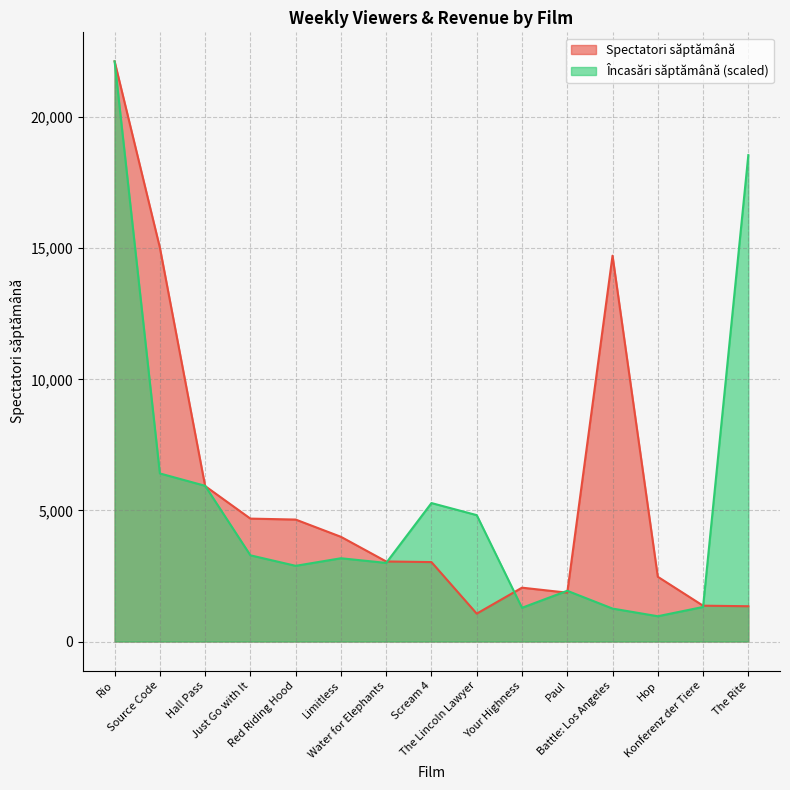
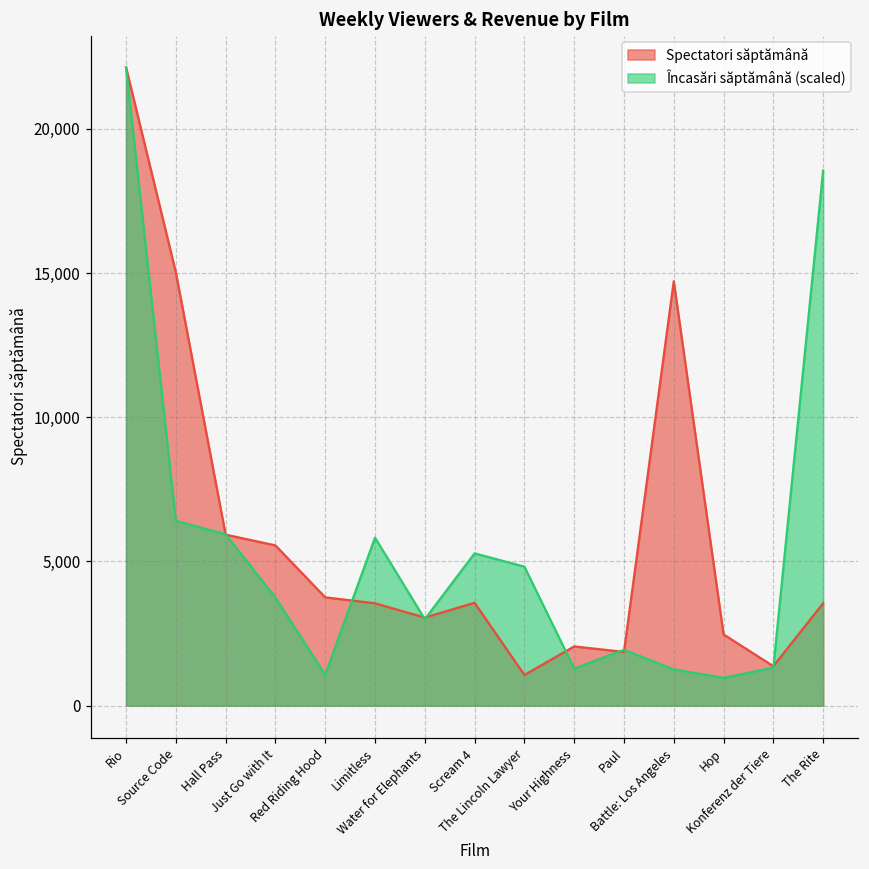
  {
    "Spectatori săptămână": {
      "Source Code": "15,000",
-     "Just Go with It": "4,700",
-     "Red Riding Hood": "4,700",
-     "Limitless": "4,000",
-     "Scream 4": "3,000",
+     "Just Go with It": "5,600",
+     "Red Riding Hood": "3,800",
+     "Limitless": "3,600",
+     "Scream 4": "3,600",
      "The Lincoln Lawyer": "1,100",
      "Your Highness": "2,100",
      "Battle: Los Angeles": "14,700",
      "Hop": "2,500",
-     "The Rite": "1,300"
+     "The Rite": "3,600"
    },
    "Încasări săptămână (scaled)": {
      "Source Code": "6,400",
-     "Just Go with It": "3,300",
-     "Red Riding Hood": "2,900",
-     "Limitless": "3,200",
+     "Just Go with It": "3,700",
+     "Red Riding Hood": "1,100",
+     "Limitless": "5,800",
      "Scream 4": "5,300",
      "The Lincoln Lawyer": "4,800",
      "Your Highness": "1,300",
      "Battle: Los Angeles": "1,300",
      "Hop": "1,000",
      "The Rite": "18,600"
    }
  }
